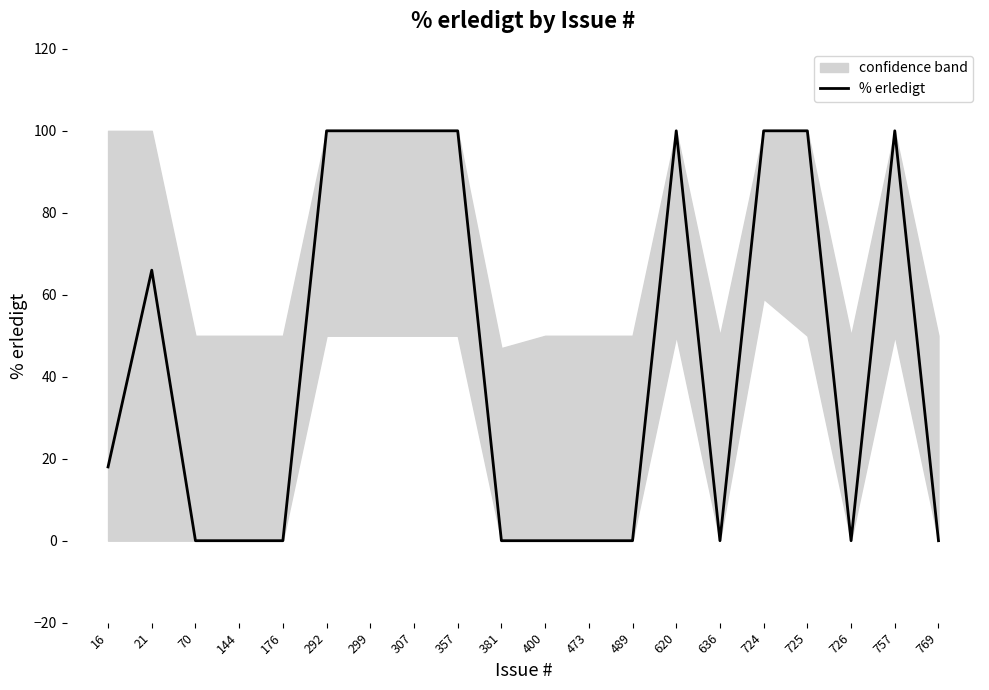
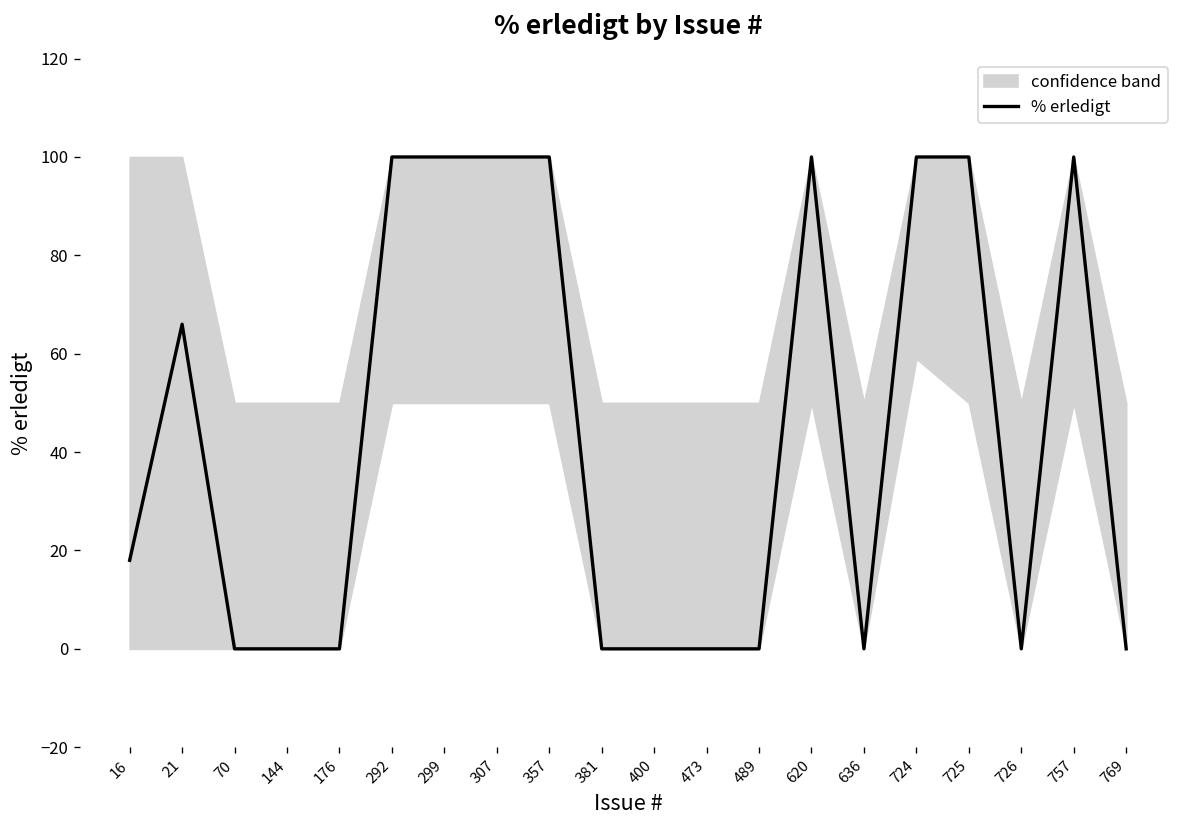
  {
    "% erledigt": {
      "16": 18,
      "21": 66,
      "70": 0,
      "144": 0,
      "176": 0,
      "381": 0,
      "400": 0,
      "473": 0,
      "489": 0,
      "636": 0,
      "726": 0,
      "769": 0
    },
    "confidence band": {
-     "381": 47
+     "381": 50
    }
  }
